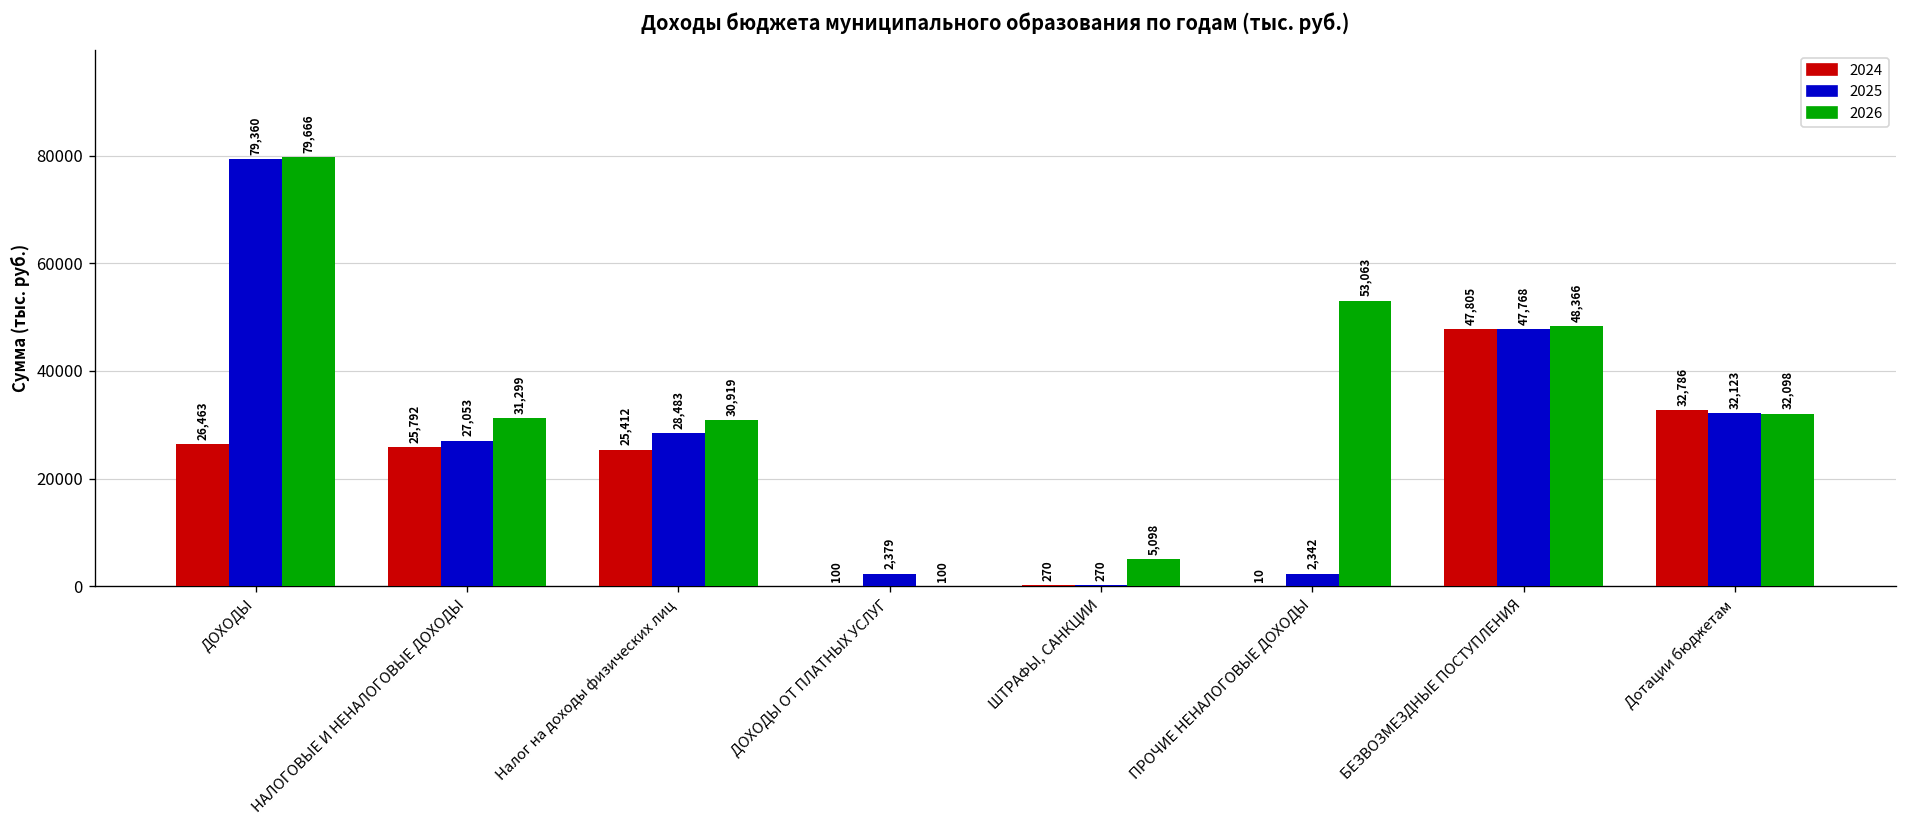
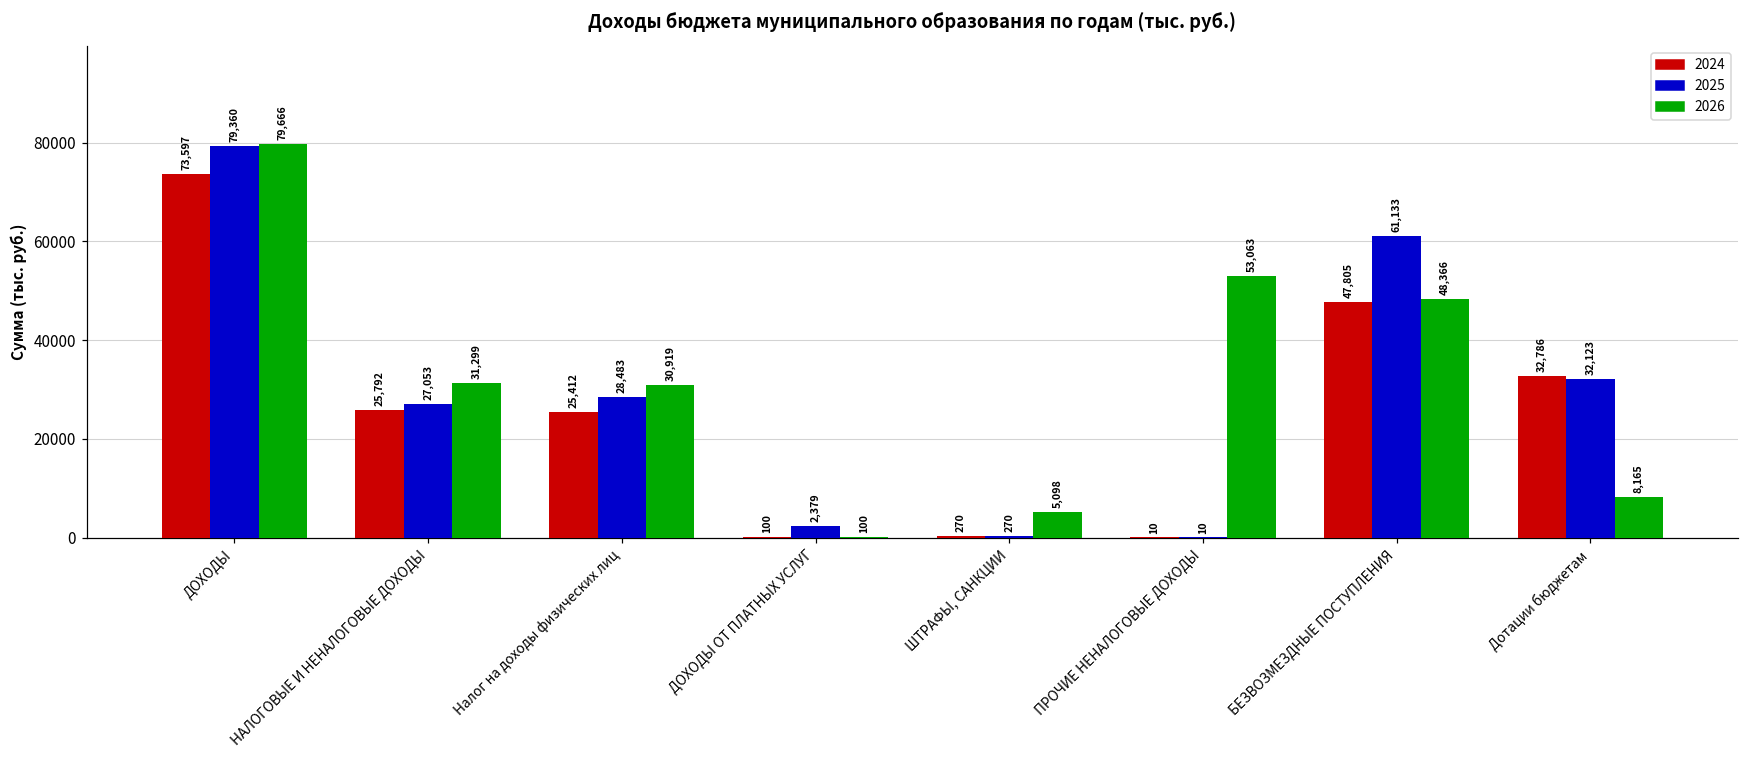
  {
    "2024": {
-     "ДОХОДЫ": "26,463",
+     "ДОХОДЫ": "73,597",
      "НАЛОГОВЫЕ И НЕНАЛОГОВЫЕ ДОХОДЫ": "25,792",
      "Налог на доходы физических лиц": "25,412",
      "ДОХОДЫ ОТ ПЛАТНЫХ УСЛУГ": "100",
      "ШТРАФЫ, САНКЦИИ": "270",
      "ПРОЧИЕ НЕНАЛОГОВЫЕ ДОХОДЫ": "10",
      "БЕЗВОЗМЕЗДНЫЕ ПОСТУПЛЕНИЯ": "47,805",
      "Дотации бюджетам": "32,786"
    },
    "2025": {
      "ДОХОДЫ": "79,360",
      "НАЛОГОВЫЕ И НЕНАЛОГОВЫЕ ДОХОДЫ": "27,053",
      "Налог на доходы физических лиц": "28,483",
      "ДОХОДЫ ОТ ПЛАТНЫХ УСЛУГ": "2,379",
      "ШТРАФЫ, САНКЦИИ": "270",
-     "ПРОЧИЕ НЕНАЛОГОВЫЕ ДОХОДЫ": "2,342",
-     "БЕЗВОЗМЕЗДНЫЕ ПОСТУПЛЕНИЯ": "47,768",
+     "ПРОЧИЕ НЕНАЛОГОВЫЕ ДОХОДЫ": "10",
+     "БЕЗВОЗМЕЗДНЫЕ ПОСТУПЛЕНИЯ": "61,133",
      "Дотации бюджетам": "32,123"
    },
    "2026": {
      "ДОХОДЫ": "79,666",
      "НАЛОГОВЫЕ И НЕНАЛОГОВЫЕ ДОХОДЫ": "31,299",
      "Налог на доходы физических лиц": "30,919",
      "ДОХОДЫ ОТ ПЛАТНЫХ УСЛУГ": "100",
      "ШТРАФЫ, САНКЦИИ": "5,098",
      "ПРОЧИЕ НЕНАЛОГОВЫЕ ДОХОДЫ": "53,063",
      "БЕЗВОЗМЕЗДНЫЕ ПОСТУПЛЕНИЯ": "48,366",
-     "Дотации бюджетам": "32,098"
+     "Дотации бюджетам": "8,165"
    }
  }
